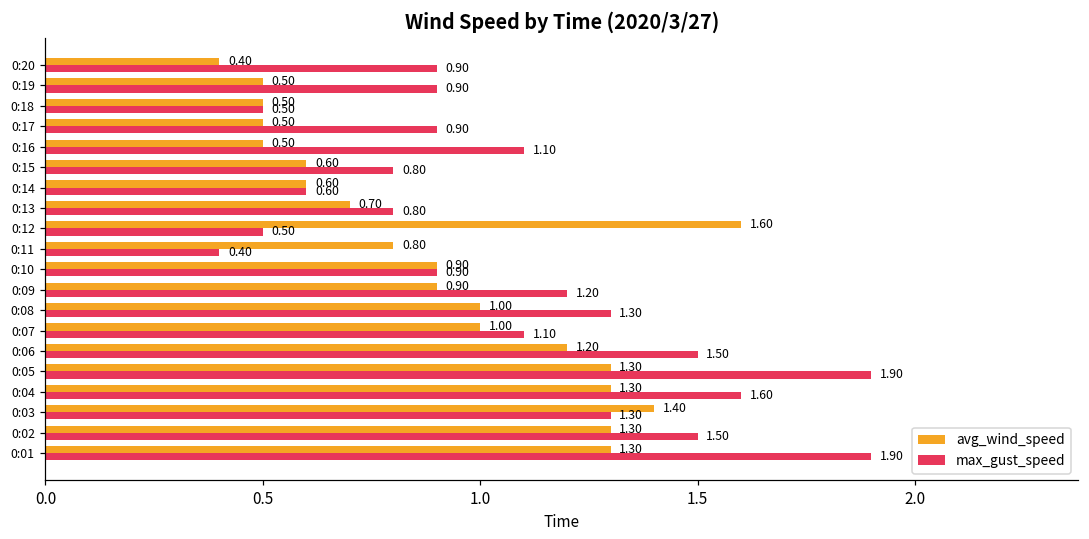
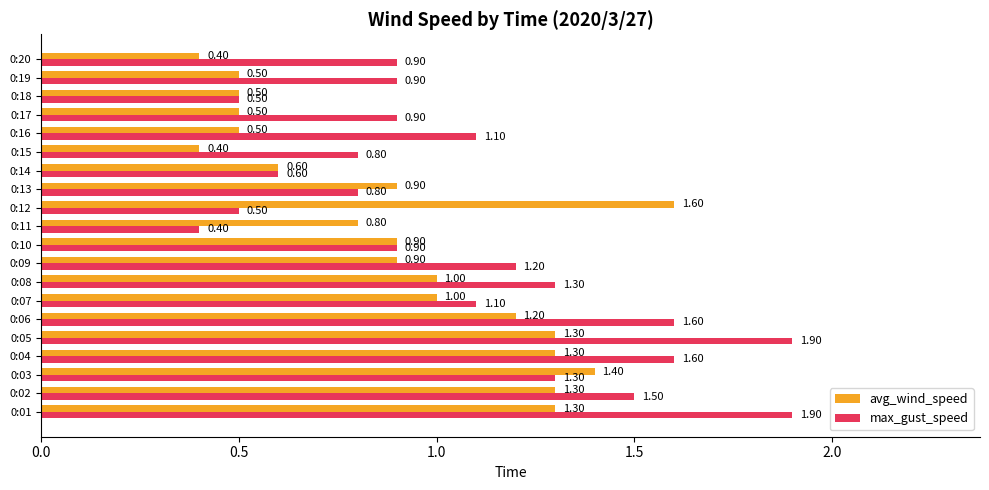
  {
    "avg_wind_speed": {
      "0:20": 0.40,
      "0:19": 0.50,
      "0:17": 0.50,
      "0:16": 0.50,
-     "0:15": 0.60,
-     "0:13": 0.70,
+     "0:15": 0.40,
+     "0:13": 0.90,
      "0:12": 1.60,
      "0:11": 0.80,
      "0:09": 0.90,
      "0:08": 1.00,
      "0:07": 1.00,
      "0:06": 1.20,
      "0:05": 1.30,
      "0:04": 1.30,
      "0:03": 1.40,
      "0:02": 1.30,
      "0:01": 1.30
    },
    "max_gust_speed": {
      "0:20": 0.90,
      "0:19": 0.90,
      "0:17": 0.90,
      "0:16": 1.10,
      "0:15": 0.80,
      "0:13": 0.80,
      "0:12": 0.50,
      "0:11": 0.40,
      "0:09": 1.20,
      "0:08": 1.30,
      "0:07": 1.10,
-     "0:06": 1.50,
+     "0:06": 1.60,
      "0:05": 1.90,
      "0:04": 1.60,
      "0:03": 1.30,
      "0:02": 1.50,
      "0:01": 1.90
    }
  }
